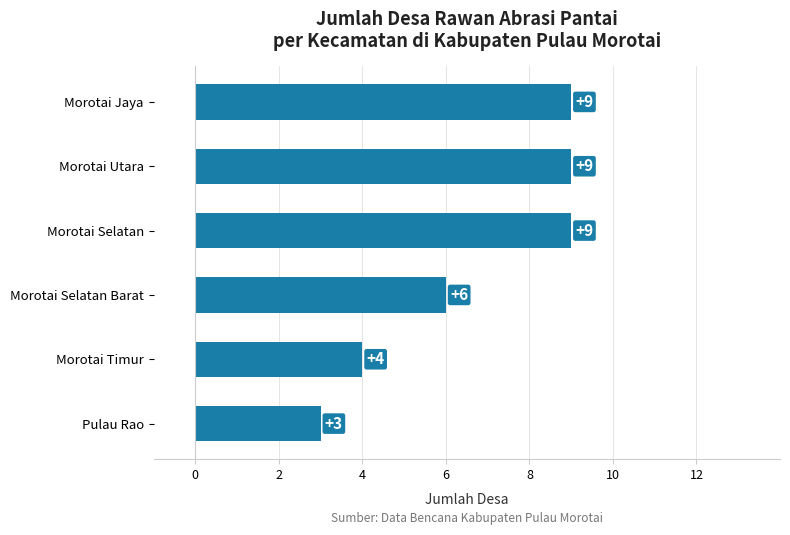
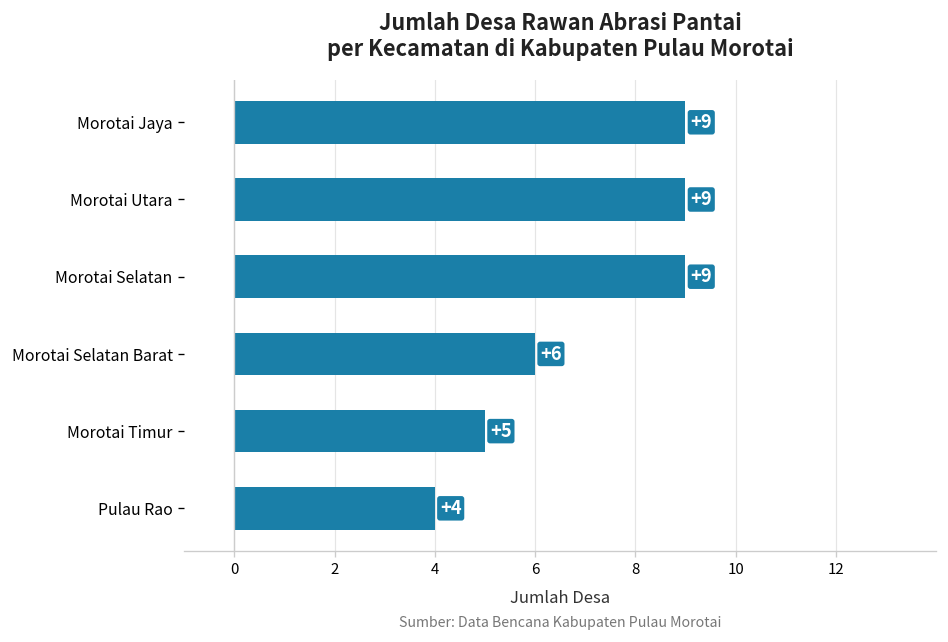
  {
-   "Morotai Timur": "+4",
-   "Pulau Rao": "+3"
+   "Morotai Timur": "+5",
+   "Pulau Rao": "+4"
  }
